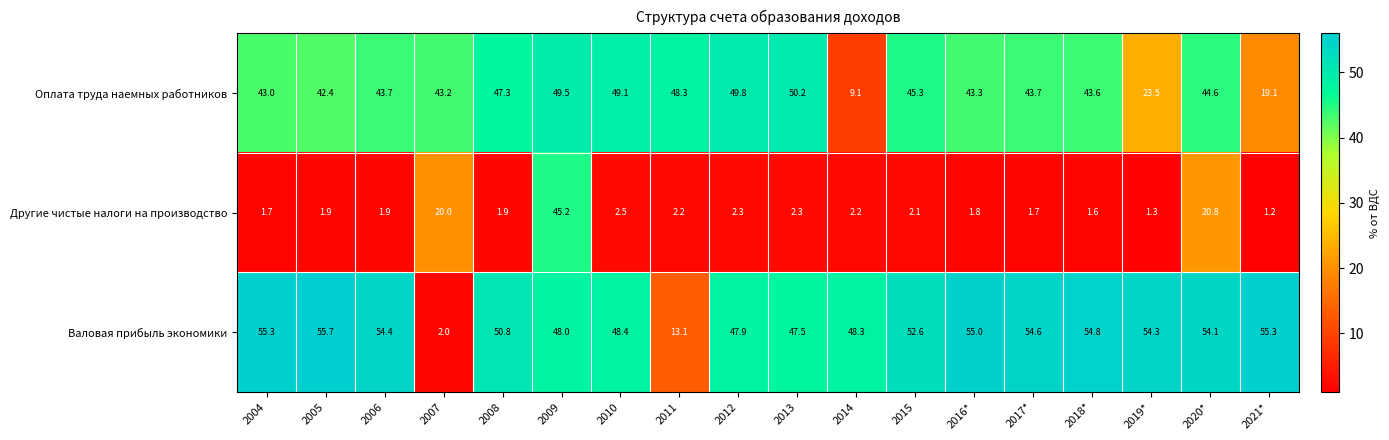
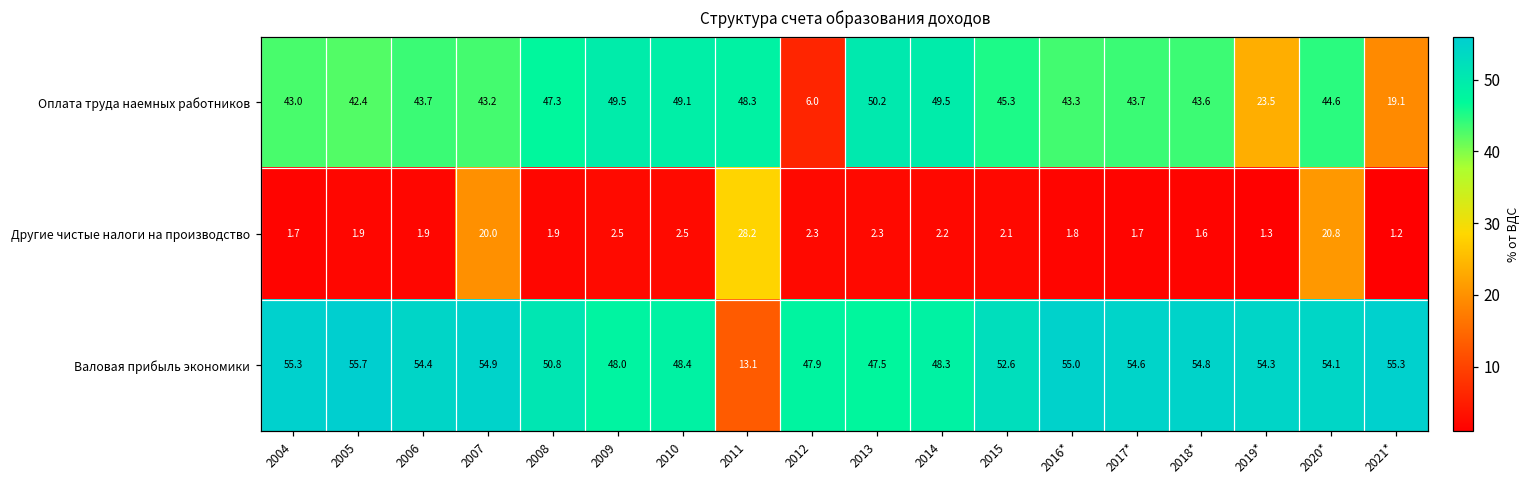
  {
    "Оплата труда наемных работников": {
      "2004": 43.0,
      "2005": 42.4,
      "2006": 43.7,
      "2007": 43.2,
      "2008": 47.3,
      "2009": 49.5,
      "2010": 49.1,
      "2011": 48.3,
-     "2012": 49.8,
+     "2012": 6.0,
      "2013": 50.2,
-     "2014": 9.1,
+     "2014": 49.5,
      "2015": 45.3,
      "2016*": 43.3,
      "2017*": 43.7,
      "2018*": 43.6,
      "2019*": 23.5,
      "2020*": 44.6,
      "2021*": 19.1
    },
    "Другие чистые налоги на производство": {
      "2004": 1.7,
      "2005": 1.9,
      "2006": 1.9,
      "2007": 20.0,
      "2008": 1.9,
-     "2009": 45.2,
+     "2009": 2.5,
      "2010": 2.5,
-     "2011": 2.2,
+     "2011": 28.2,
      "2012": 2.3,
      "2013": 2.3,
      "2014": 2.2,
      "2015": 2.1,
      "2016*": 1.8,
      "2017*": 1.7,
      "2018*": 1.6,
      "2019*": 1.3,
      "2020*": 20.8,
      "2021*": 1.2
    },
    "Валовая прибыль экономики": {
      "2004": 55.3,
      "2005": 55.7,
      "2006": 54.4,
-     "2007": 2.0,
+     "2007": 54.9,
      "2008": 50.8,
      "2009": 48.0,
      "2010": 48.4,
      "2011": 13.1,
      "2012": 47.9,
      "2013": 47.5,
      "2014": 48.3,
      "2015": 52.6,
      "2016*": 55.0,
      "2017*": 54.6,
      "2018*": 54.8,
      "2019*": 54.3,
      "2020*": 54.1,
      "2021*": 55.3
    }
  }
